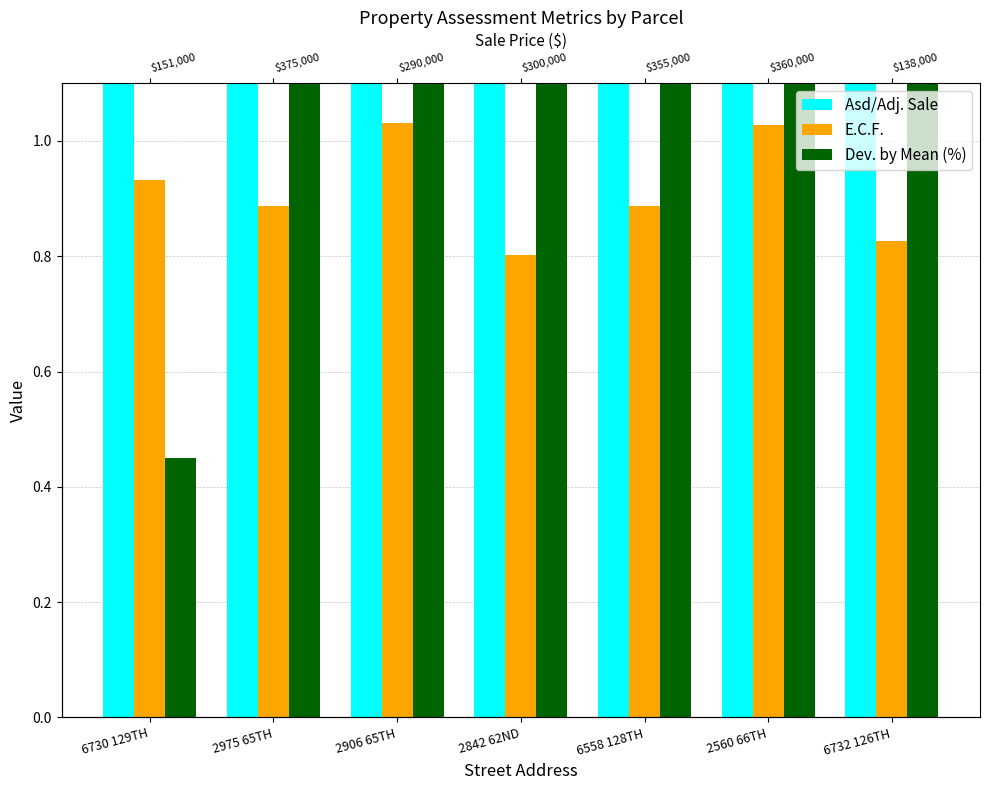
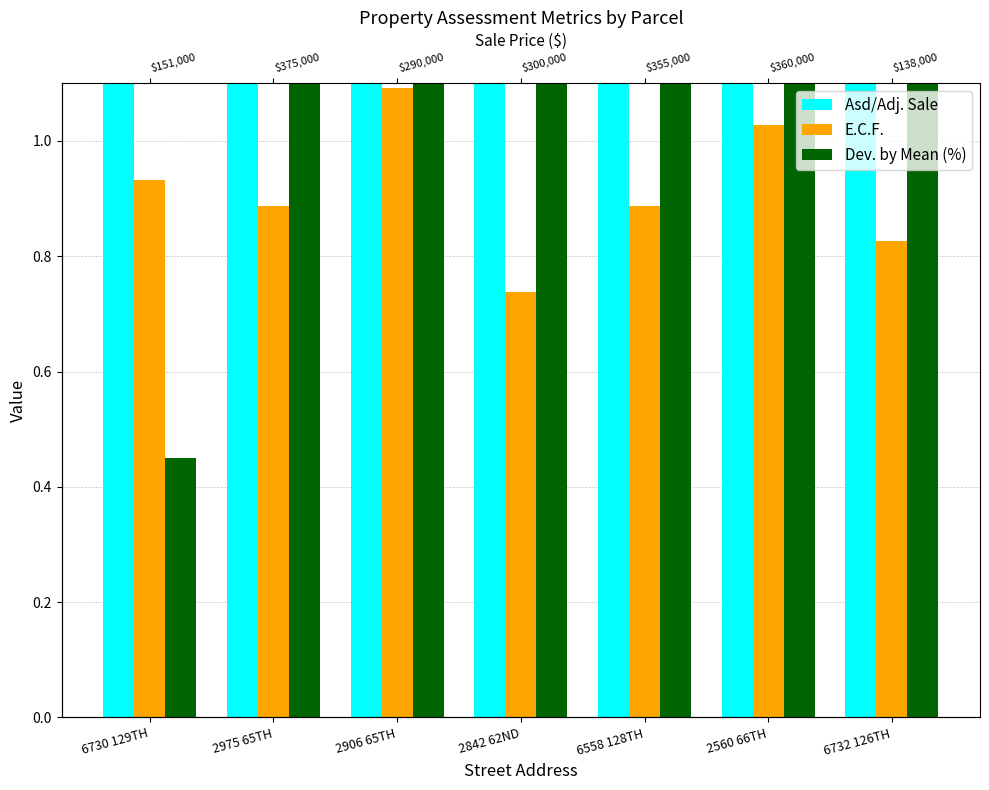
  {
    "E.C.F.": {
      "6730 129TH": 0.93,
      "2975 65TH": 0.89,
-     "2906 65TH": 1.03,
-     "2842 62ND": 0.80,
+     "2906 65TH": 1.09,
+     "2842 62ND": 0.74,
      "6558 128TH": 0.89,
      "2560 66TH": 1.03,
      "6732 126TH": 0.83
    }
  }
